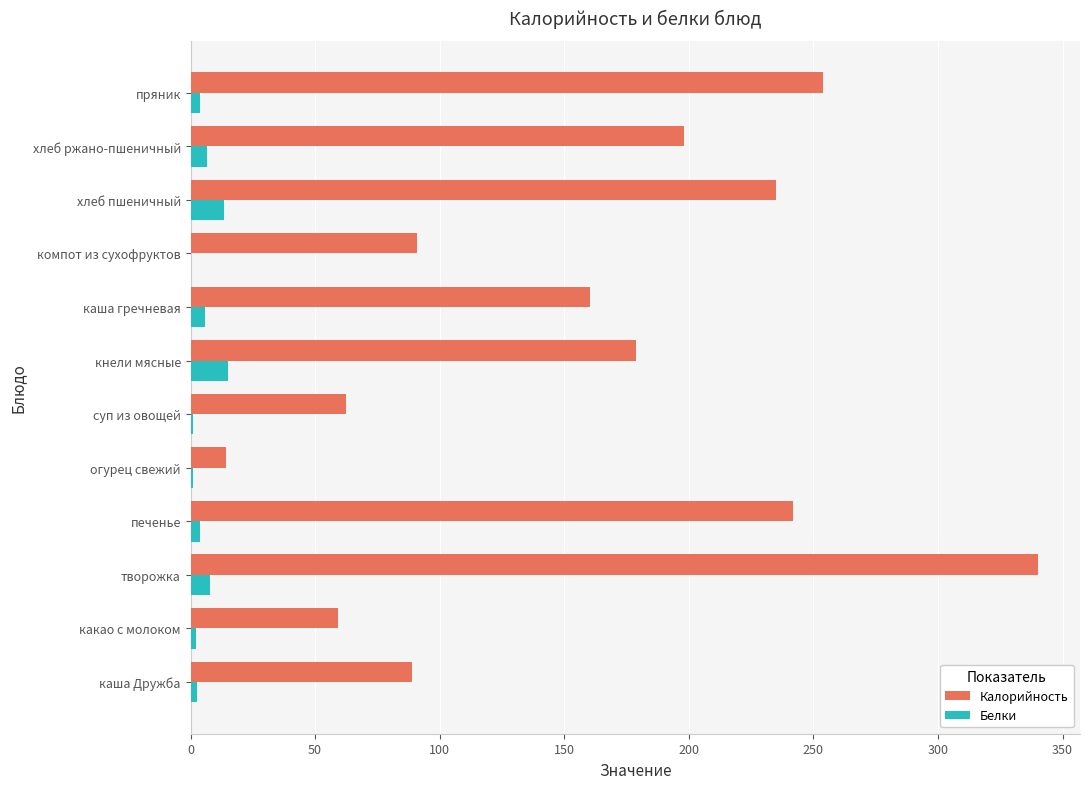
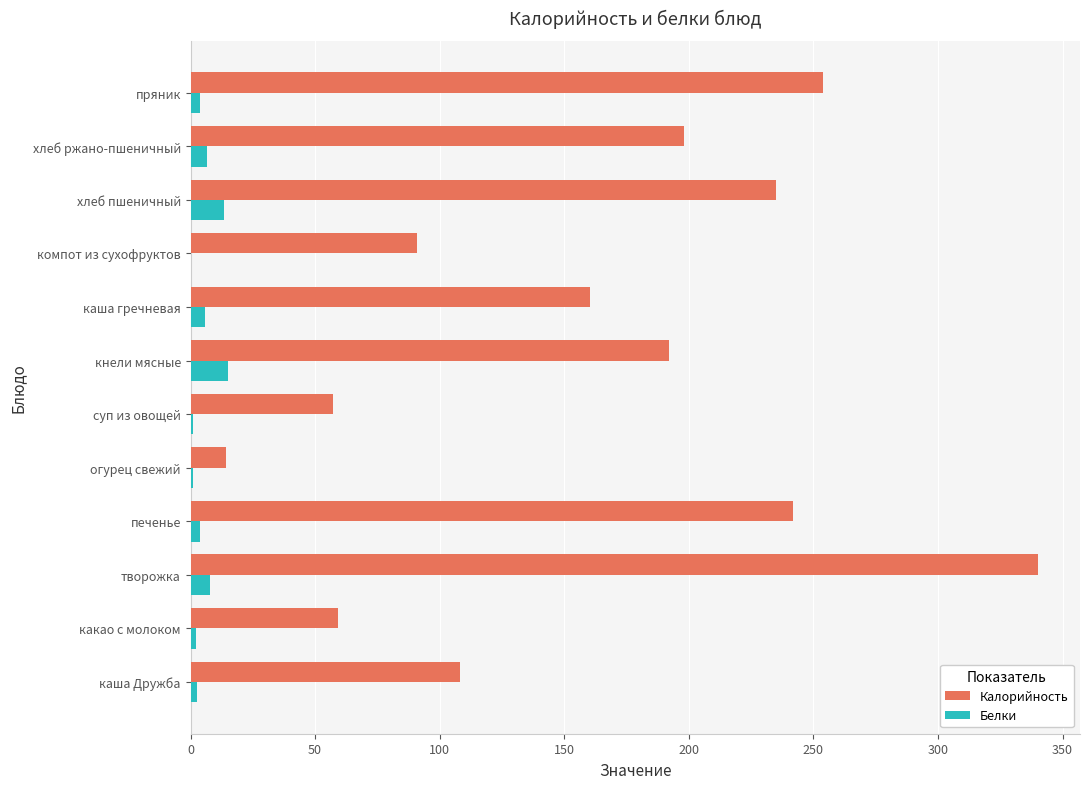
  {
    "Калорийность": {
      "пряник": 254,
      "хлеб ржано-пшеничный": 198,
      "хлеб пшеничный": 235,
      "компот из сухофруктов": 91,
      "каша гречневая": 160,
-     "кнели мясные": 179,
-     "суп из овощей": 63,
+     "кнели мясные": 192,
+     "суп из овощей": 57,
      "огурец свежий": 14,
      "печенье": 242,
      "творожка": 340,
      "какао с молоком": 59,
-     "каша Дружба": 89
+     "каша Дружба": 108
    },
    "Белки": {
      "пряник": 4,
      "хлеб ржано-пшеничный": 7,
      "хлеб пшеничный": 13,
      "каша гречневая": 6,
      "кнели мясные": 15,
      "печенье": 4,
      "творожка": 8,
      "какао с молоком": 2,
      "каша Дружба": 3
    }
  }
